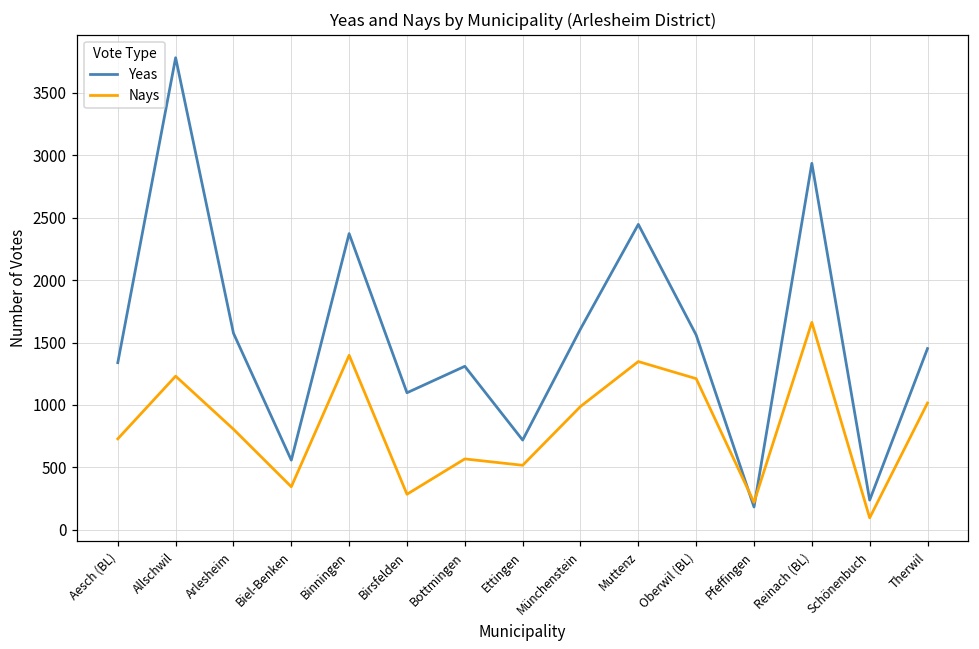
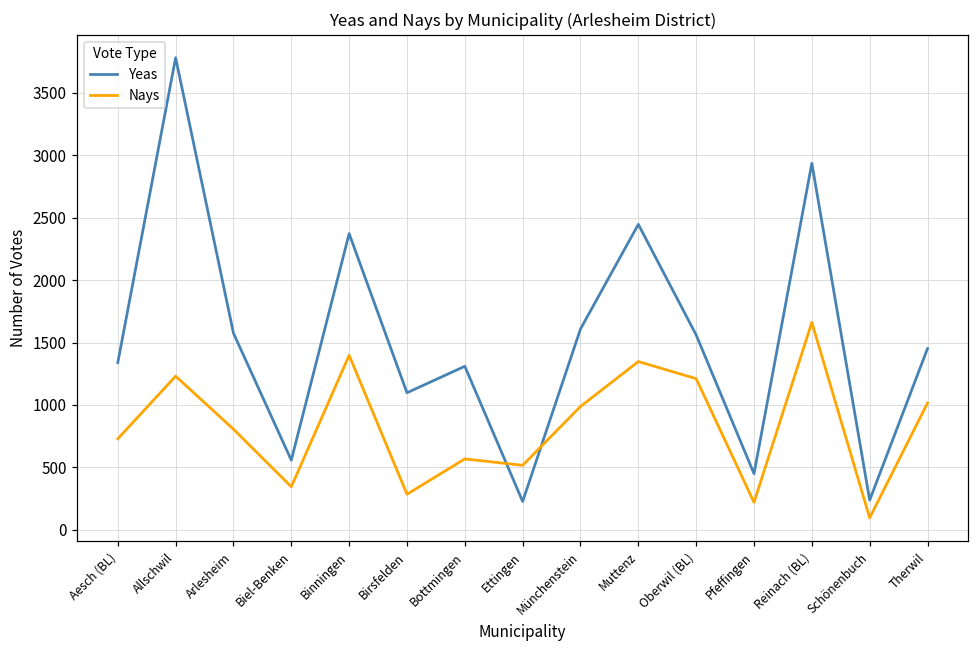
  {
    "Yeas": {
      "Aesch (BL)": 1340,
      "Allschwil": 3780,
      "Arlesheim": 1580,
      "Biel-Benken": 560,
      "Binningen": 2370,
      "Birsfelden": 1100,
      "Bottmingen": 1310,
-     "Ettingen": 720,
+     "Ettingen": 230,
      "Münchenstein": 1610,
      "Muttenz": 2450,
      "Oberwil (BL)": 1560,
-     "Pfeffingen": 180,
+     "Pfeffingen": 450,
      "Reinach (BL)": 2940,
      "Schönenbuch": 240,
      "Therwil": 1450
    },
    "Nays": {
      "Aesch (BL)": 730,
      "Allschwil": 1230,
      "Arlesheim": 810,
      "Biel-Benken": 350,
      "Binningen": 1400,
      "Birsfelden": 290,
      "Bottmingen": 570,
      "Ettingen": 520,
      "Münchenstein": 990,
      "Muttenz": 1350,
      "Oberwil (BL)": 1210,
      "Pfeffingen": 220,
      "Reinach (BL)": 1660,
      "Schönenbuch": 100,
      "Therwil": 1020
    }
  }
